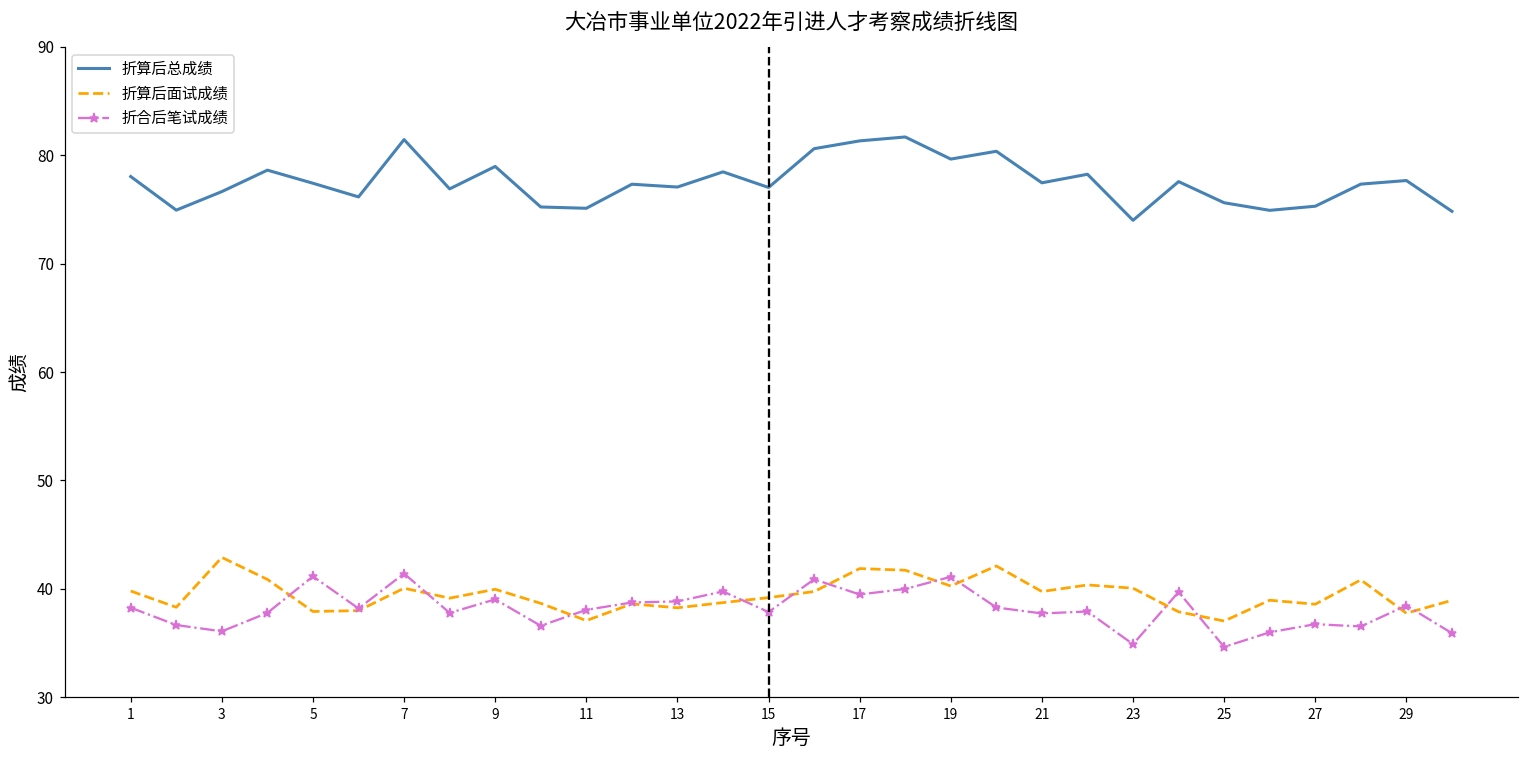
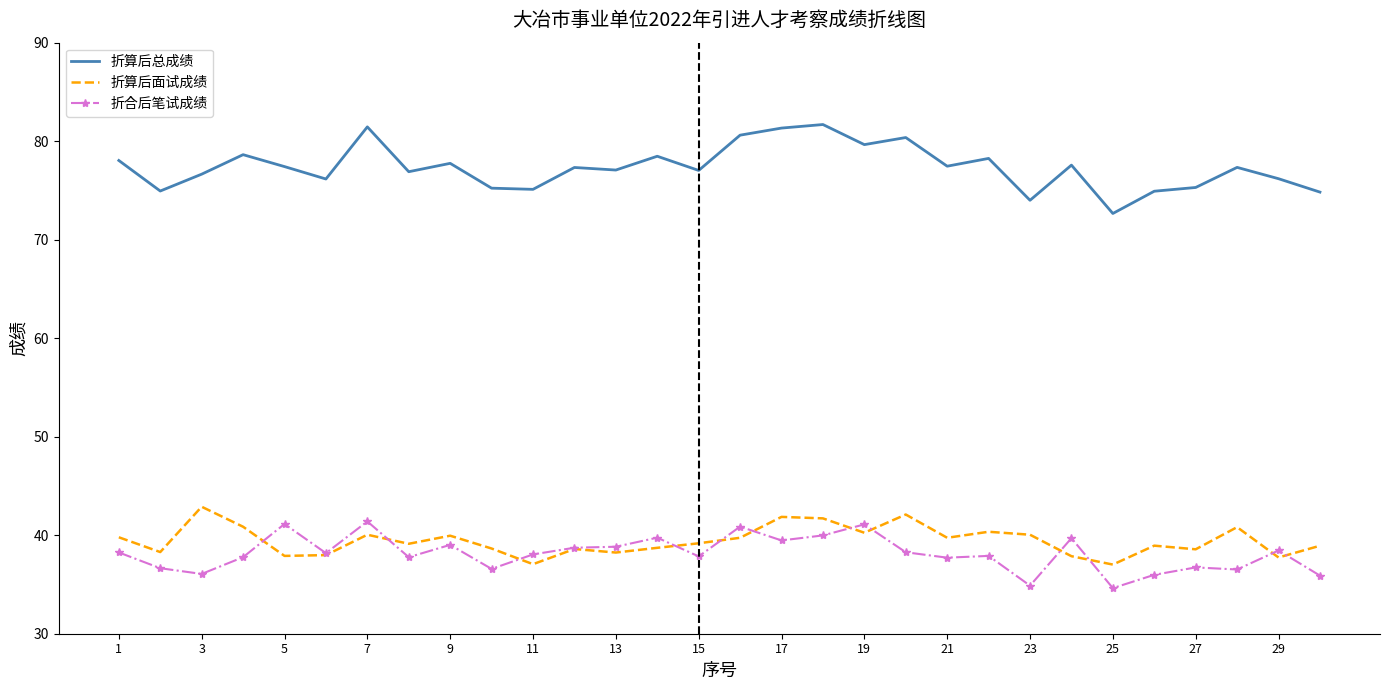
  {
    "折算后总成绩": {
      "1": 78,
      "3": 77,
      "5": 77,
      "7": 81,
-     "9": 79,
+     "9": 78,
      "11": 75,
      "13": 77,
      "15": 77,
      "17": 81,
      "19": 80,
      "21": 77,
      "23": 74,
-     "25": 76,
+     "25": 73,
      "27": 75,
-     "29": 78
+     "29": 76
    },
    "折算后面试成绩": {
      "1": 40,
      "3": 43,
      "5": 38,
      "7": 40,
      "9": 40,
      "11": 37,
      "13": 38,
      "15": 39,
      "17": 42,
      "19": 40,
      "21": 40,
      "23": 40,
      "25": 37,
      "27": 39,
      "29": 38
    },
    "折合后笔试成绩": {
      "1": 38,
      "3": 36,
      "5": 41,
      "7": 41,
      "9": 39,
      "11": 38,
      "13": 39,
      "15": 38,
      "17": 39,
      "19": 41,
      "21": 38,
      "23": 35,
      "25": 35,
      "27": 37,
      "29": 38
    }
  }
